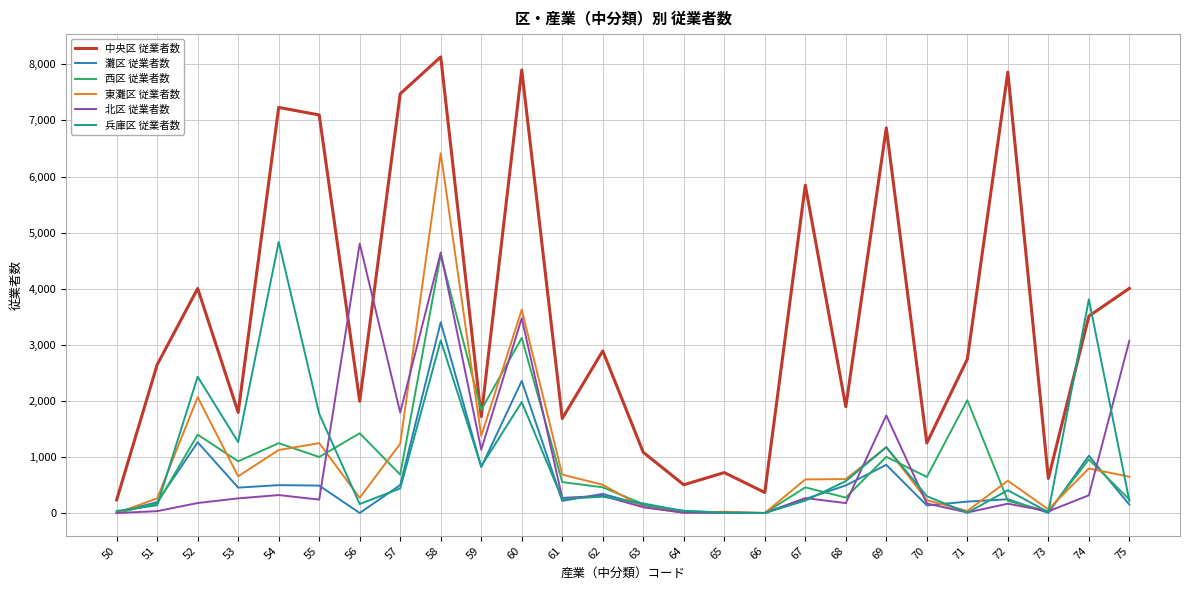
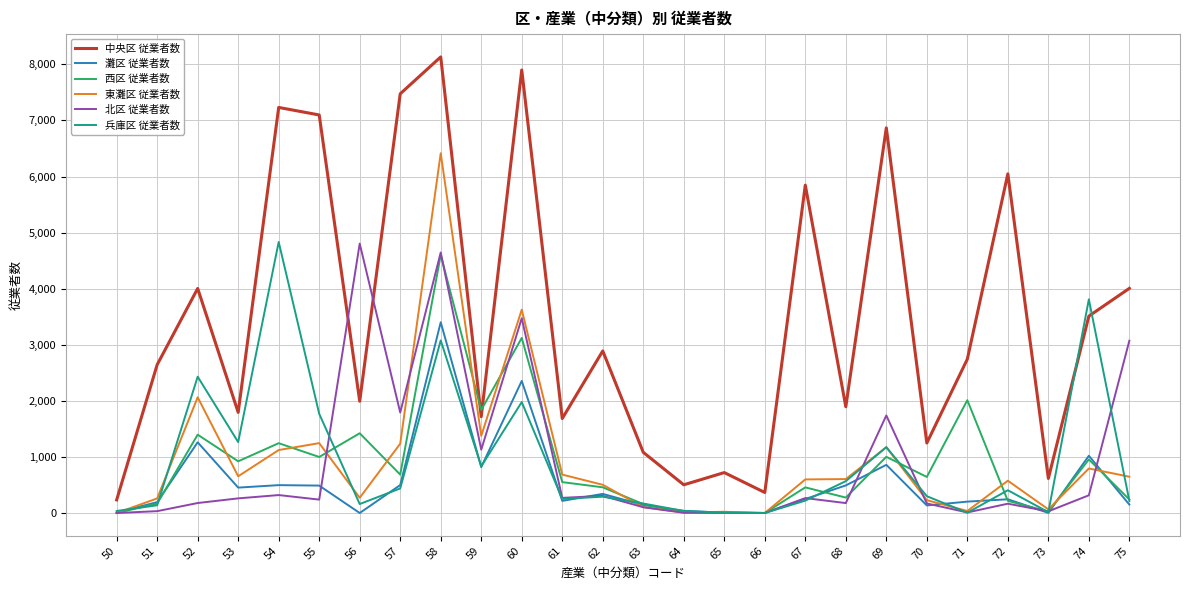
  {
    "中央区 従業者数": {
      "50": "200",
      "51": "2,600",
      "52": "4,000",
      "53": "1,800",
      "54": "7,200",
      "55": "7,100",
      "56": "2,000",
      "57": "7,500",
      "58": "8,100",
      "59": "1,700",
      "60": "7,900",
      "61": "1,700",
      "62": "2,900",
      "63": "1,100",
      "64": "500",
      "65": "700",
      "66": "400",
      "67": "5,800",
      "68": "1,900",
      "69": "6,900",
      "70": "1,200",
      "71": "2,700",
-     "72": "7,900",
+     "72": "6,000",
      "73": "600",
      "74": "3,500",
      "75": "4,000"
    },
    "灘区 従業者数": {
      "52": "1,300",
      "53": "500",
      "54": "500",
      "55": "500",
      "56": "0",
      "57": "500",
      "58": "3,400",
      "60": "2,400",
      "68": "500",
      "69": "900",
      "71": "200",
      "74": "1,000",
      "75": "200"
    },
    "東灘区 従業者数": {
      "51": "300",
      "52": "2,100",
      "53": "700",
      "54": "1,100",
      "55": "1,200",
      "56": "300",
      "57": "1,200",
      "58": "6,400",
      "59": "1,400",
      "60": "3,600",
      "61": "700",
      "67": "600",
      "70": "200",
      "72": "600",
      "74": "800",
      "75": "600"
    },
    "北区 従業者数": {
      "51": "0",
      "52": "200",
      "53": "300",
      "54": "300",
      "55": "200",
      "56": "4,800",
      "57": "1,800",
      "59": "1,100",
      "60": "3,500",
      "68": "200",
      "69": "1,700",
      "72": "200",
      "74": "300",
      "75": "3,100"
    }
  }
